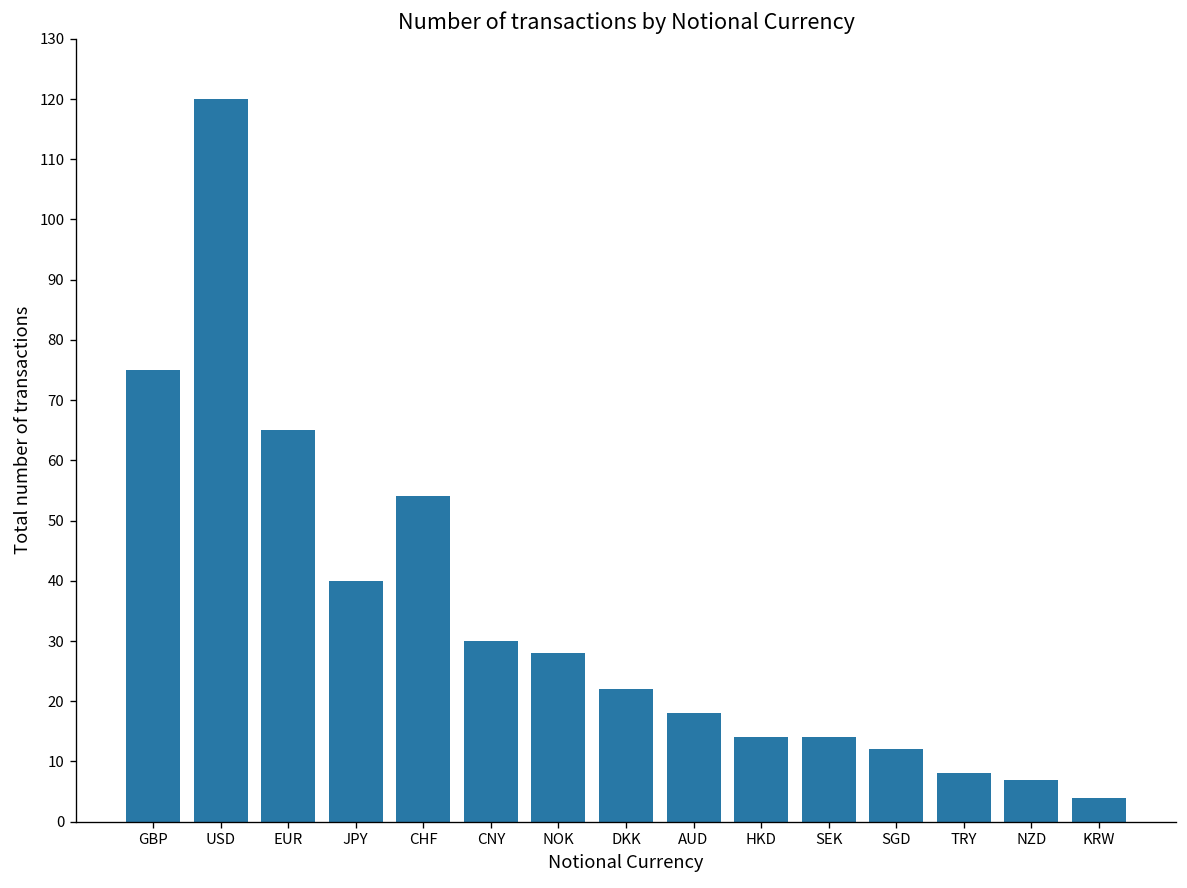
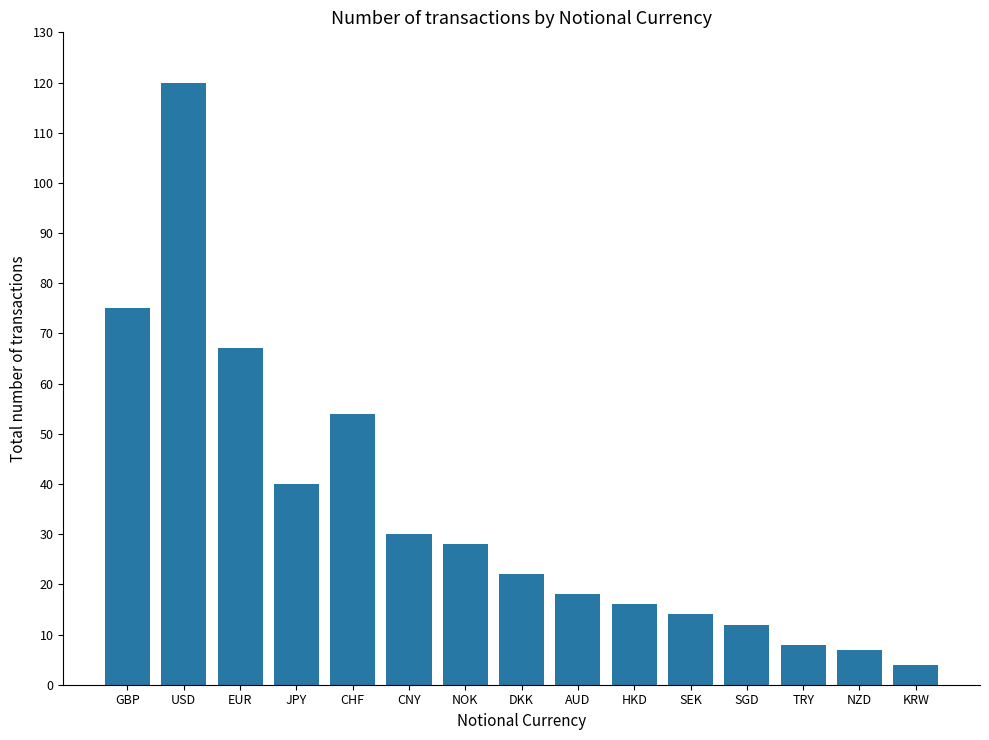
  {
    "GBP": 75,
    "USD": 120,
-   "EUR": 65,
+   "EUR": 67,
    "JPY": 40,
    "CHF": 54,
    "CNY": 30,
    "NOK": 28,
    "DKK": 22,
    "AUD": 18,
-   "HKD": 14,
+   "HKD": 16,
    "SEK": 14,
    "SGD": 12,
    "TRY": 8,
    "NZD": 7,
    "KRW": 4
  }
